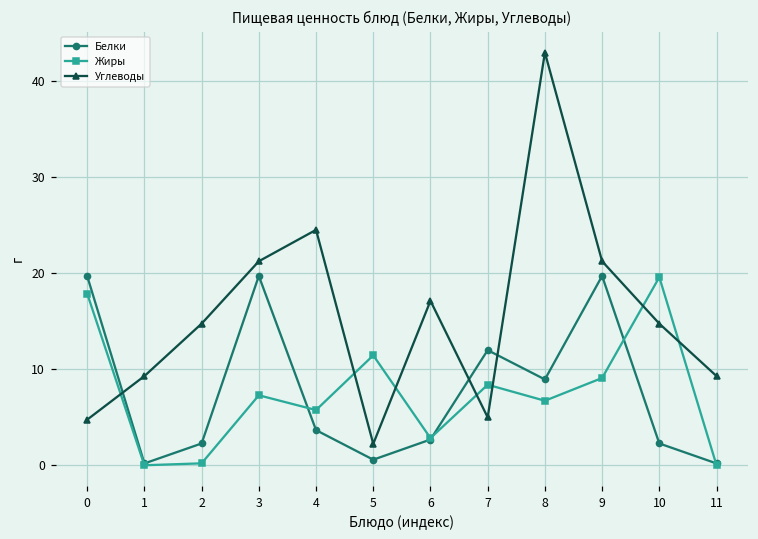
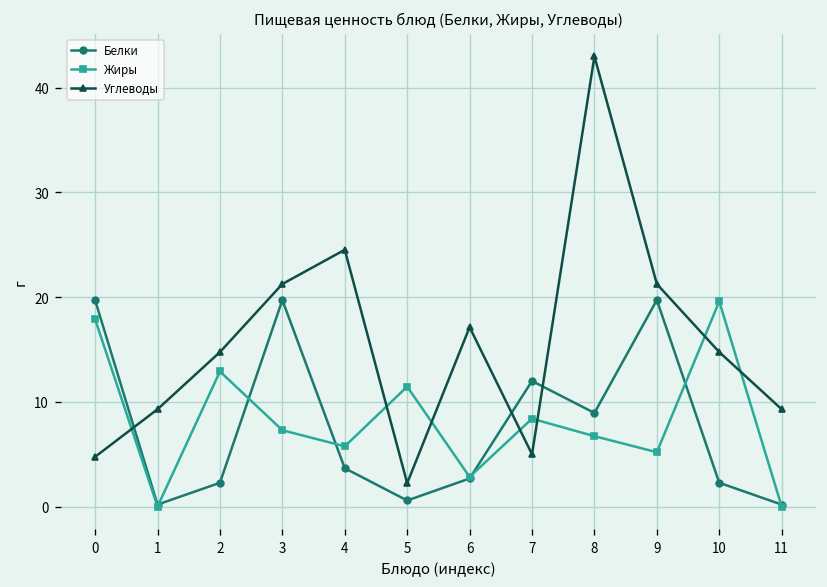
  {
    "Жиры": {
      "0": 18,
-     "2": 0,
+     "2": 13,
      "3": 7,
      "4": 6,
      "5": 11,
      "7": 8,
      "8": 7,
-     "9": 9,
+     "9": 5,
      "10": 20
    }
  }
